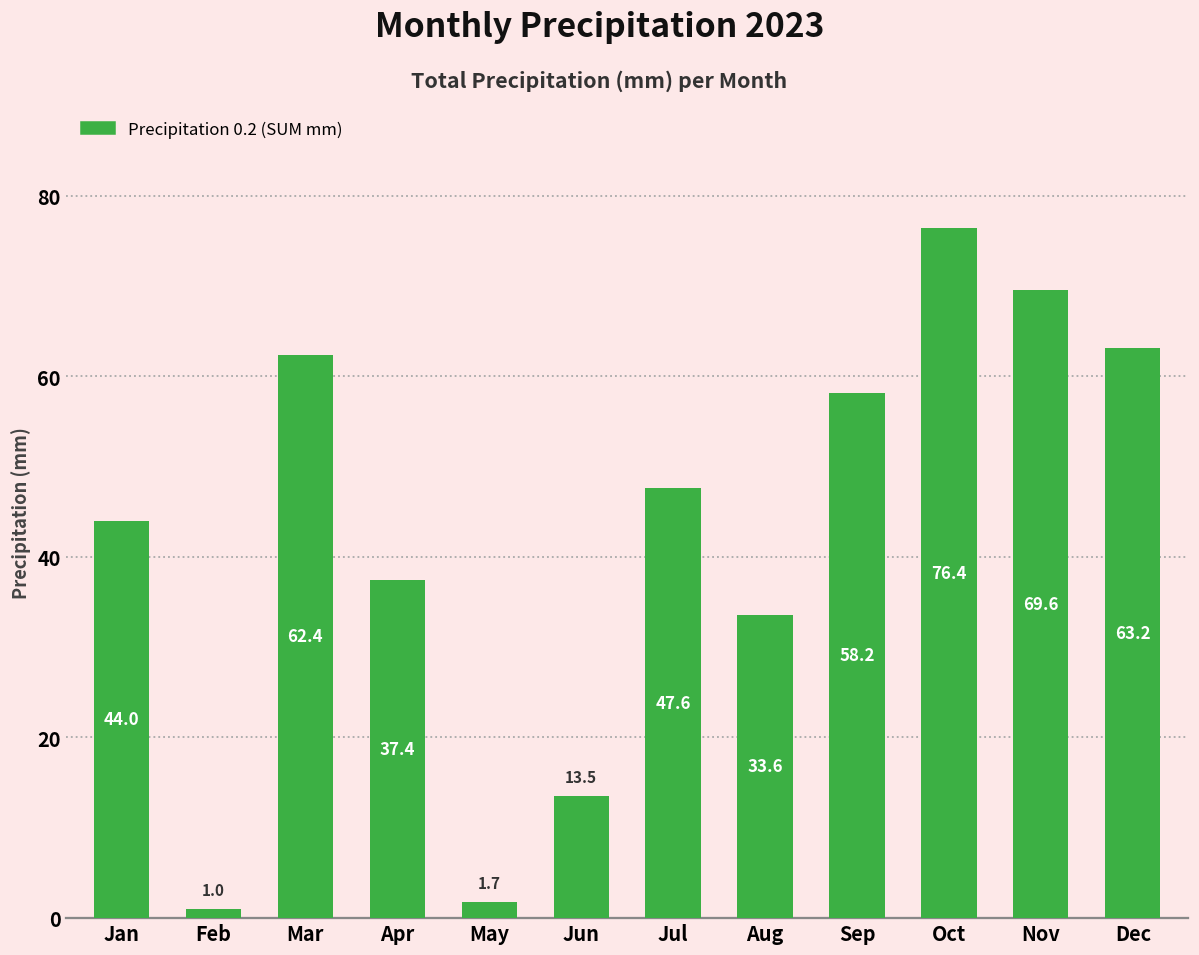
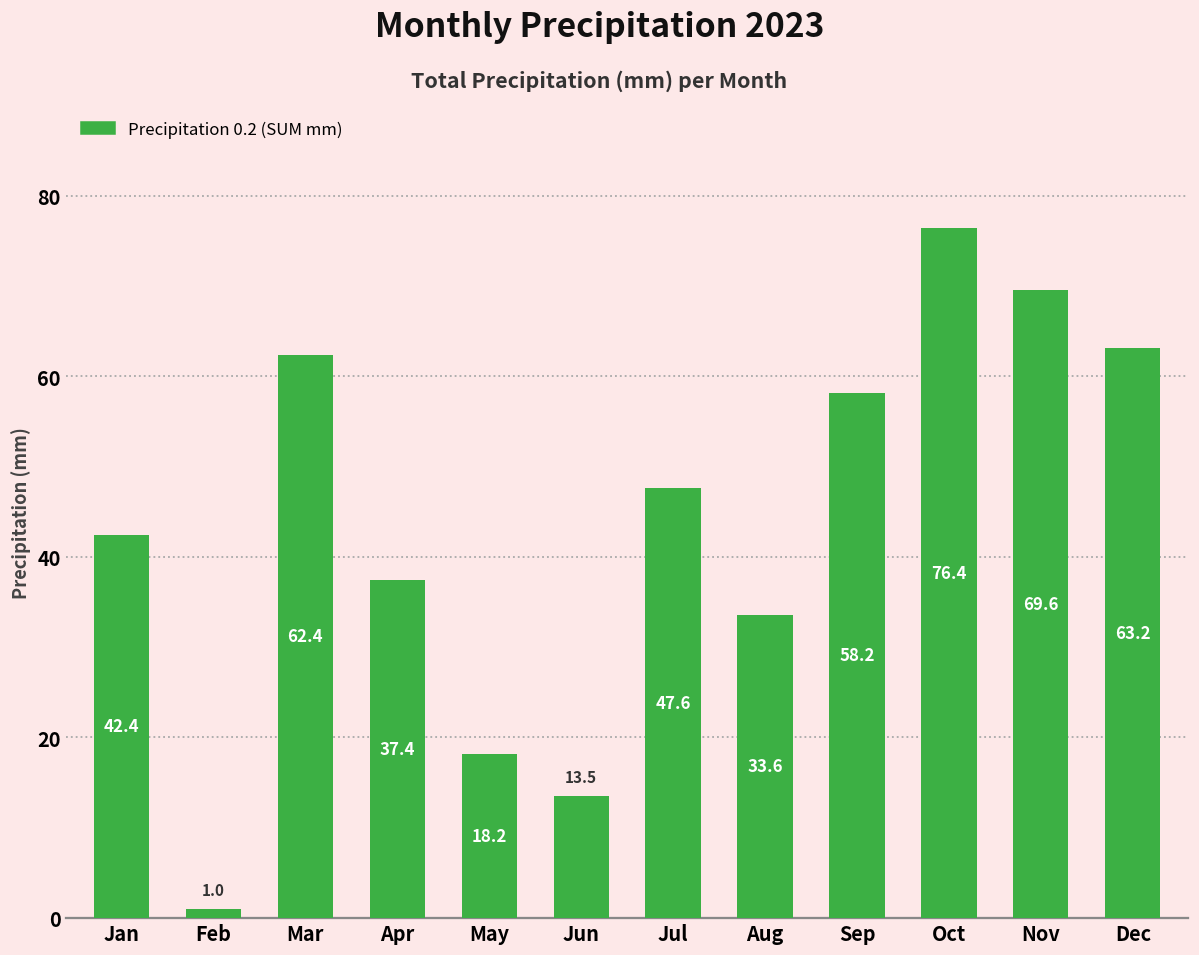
  {
-   "Jan": 44.0,
+   "Jan": 42.4,
    "Feb": 1.0,
    "Mar": 62.4,
    "Apr": 37.4,
-   "May": 1.7,
+   "May": 18.2,
    "Jun": 13.5,
    "Jul": 47.6,
    "Aug": 33.6,
    "Sep": 58.2,
    "Oct": 76.4,
    "Nov": 69.6,
    "Dec": 63.2
  }
